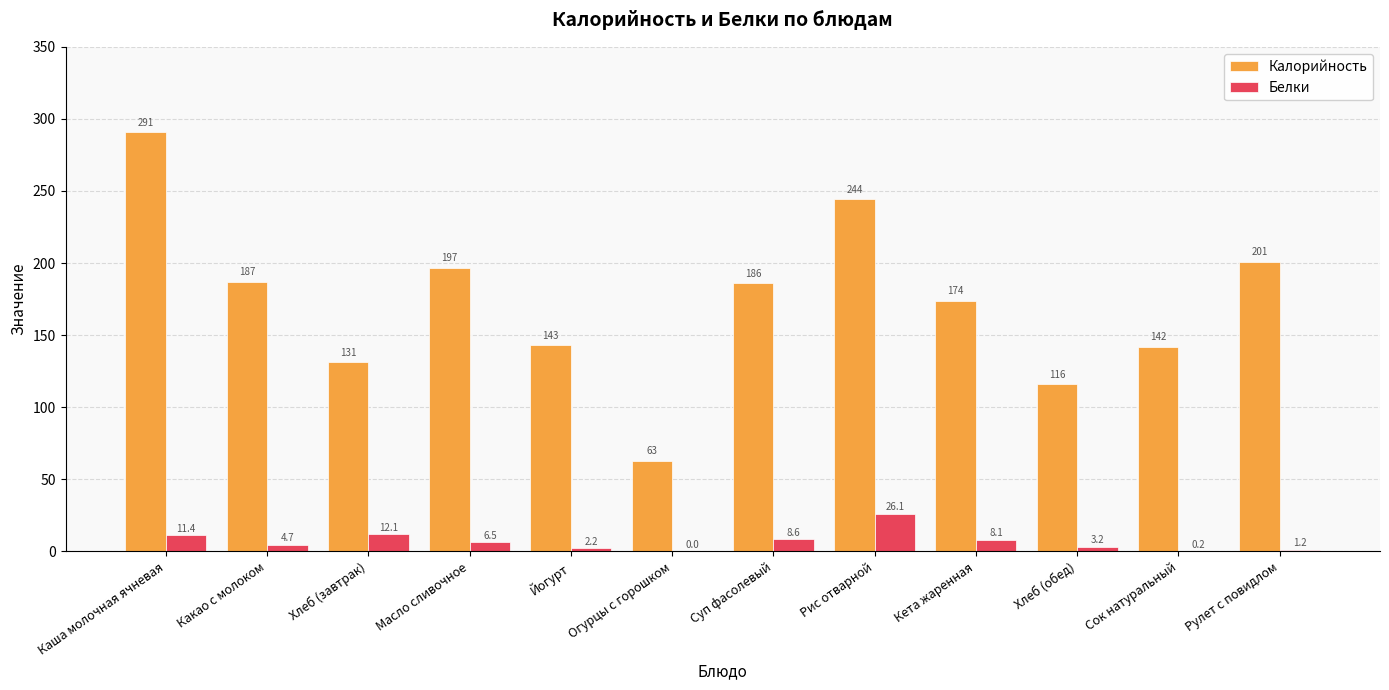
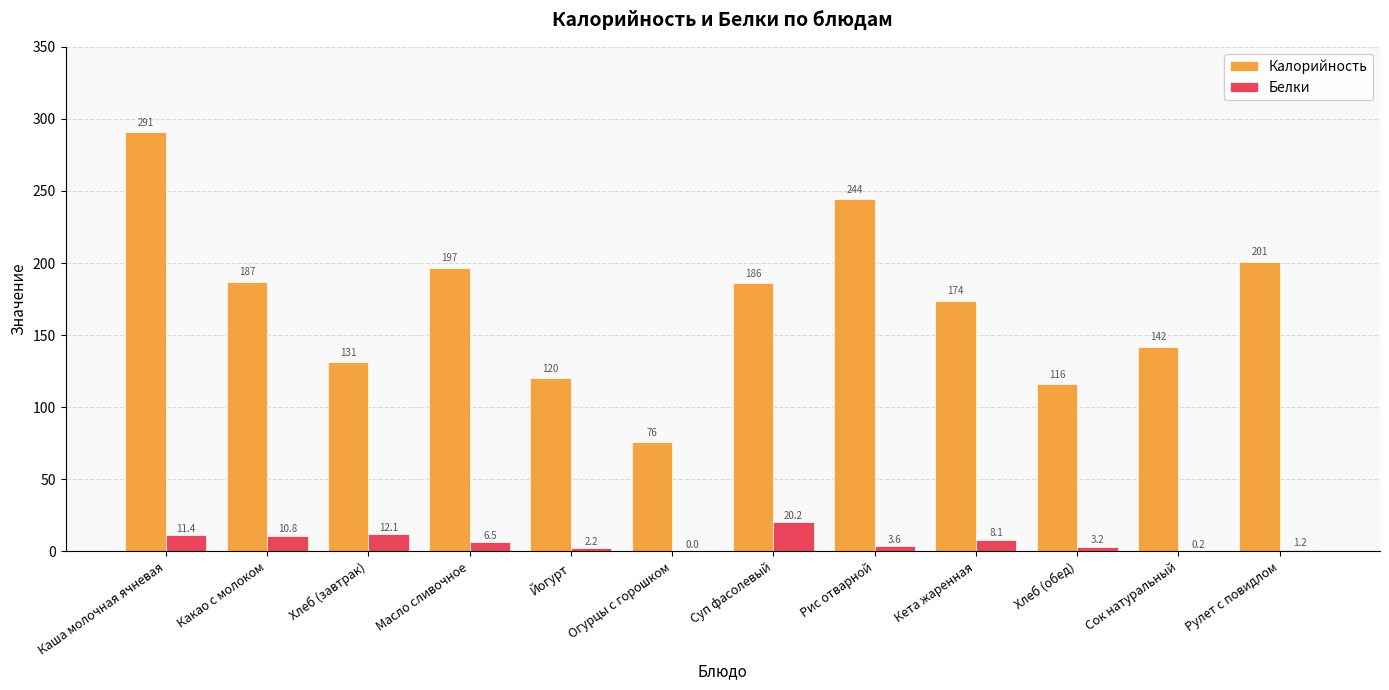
  {
    "Калорийность": {
      "Каша молочная ячневая": 291,
      "Какао с молоком": 187,
      "Хлеб (завтрак)": 131,
      "Масло сливочное": 197,
-     "Йогурт": 143,
-     "Огурцы с горошком": 63,
+     "Йогурт": 120,
+     "Огурцы с горошком": 76,
      "Суп фасолевый": 186,
      "Рис отварной": 244,
      "Кета жаренная": 174,
      "Хлеб (обед)": 116,
      "Сок натуральный": 142,
      "Рулет с повидлом": 201
    },
    "Белки": {
      "Каша молочная ячневая": 11.4,
-     "Какао с молоком": 4.7,
+     "Какао с молоком": 10.8,
      "Хлеб (завтрак)": 12.1,
      "Масло сливочное": 6.5,
      "Йогурт": 2.2,
      "Огурцы с горошком": 0.0,
-     "Суп фасолевый": 8.6,
-     "Рис отварной": 26.1,
+     "Суп фасолевый": 20.2,
+     "Рис отварной": 3.6,
      "Кета жаренная": 8.1,
      "Хлеб (обед)": 3.2,
      "Сок натуральный": 0.2,
      "Рулет с повидлом": 1.2
    }
  }
